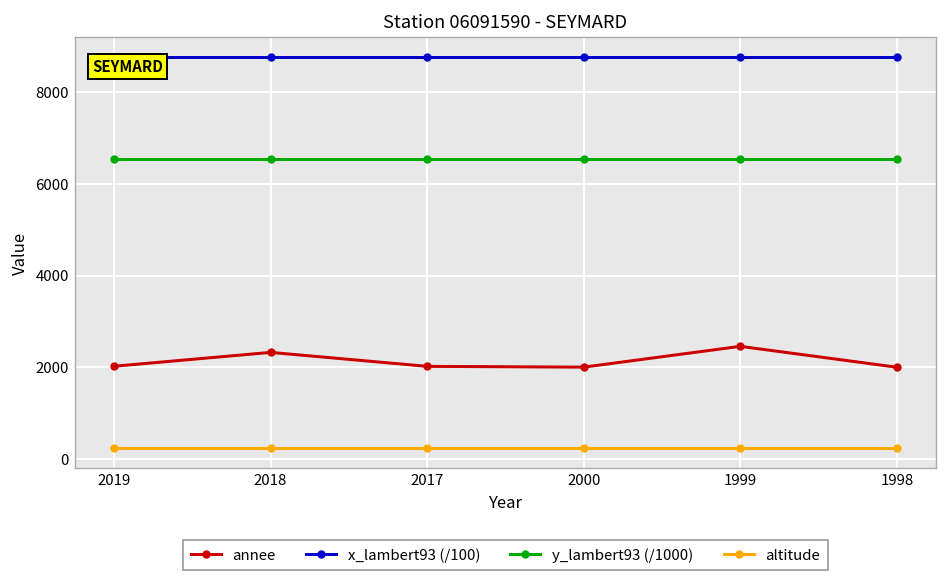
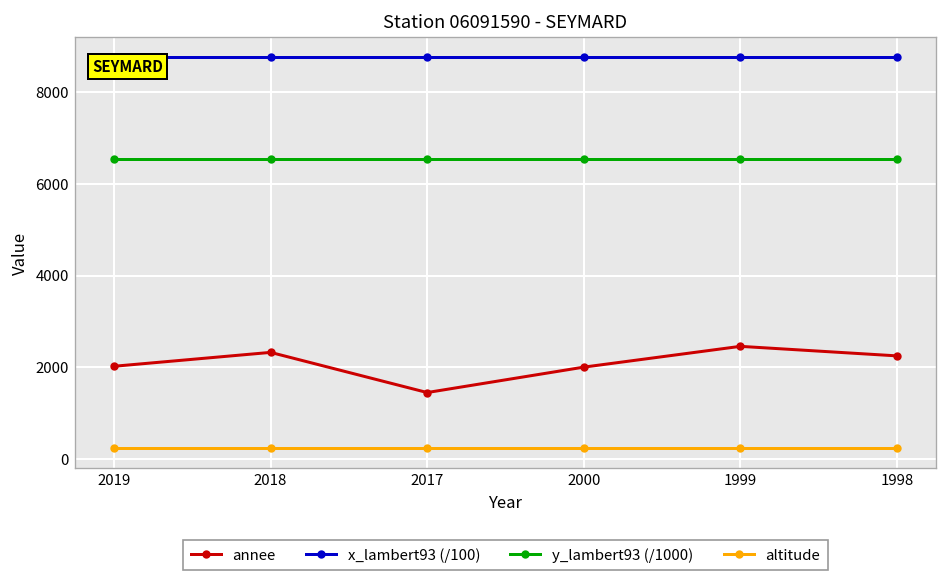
  {
    "annee": {
      "2019": 2000,
      "2018": 2300,
-     "2017": 2000,
+     "2017": 1400,
      "2000": 2000,
      "1999": 2500,
-     "1998": 2000
+     "1998": 2200
    },
    "x_lambert93 (/100)": {
      "2018": 8800,
      "2017": 8800,
      "2000": 8800,
      "1999": 8800,
      "1998": 8800
    },
    "y_lambert93 (/1000)": {
      "2019": 6500,
      "2018": 6500,
      "2017": 6500,
      "2000": 6500,
      "1999": 6500,
      "1998": 6500
    },
    "altitude": {
      "2019": 200,
      "2018": 200,
      "2017": 200,
      "2000": 200,
      "1999": 200,
      "1998": 200
    }
  }
